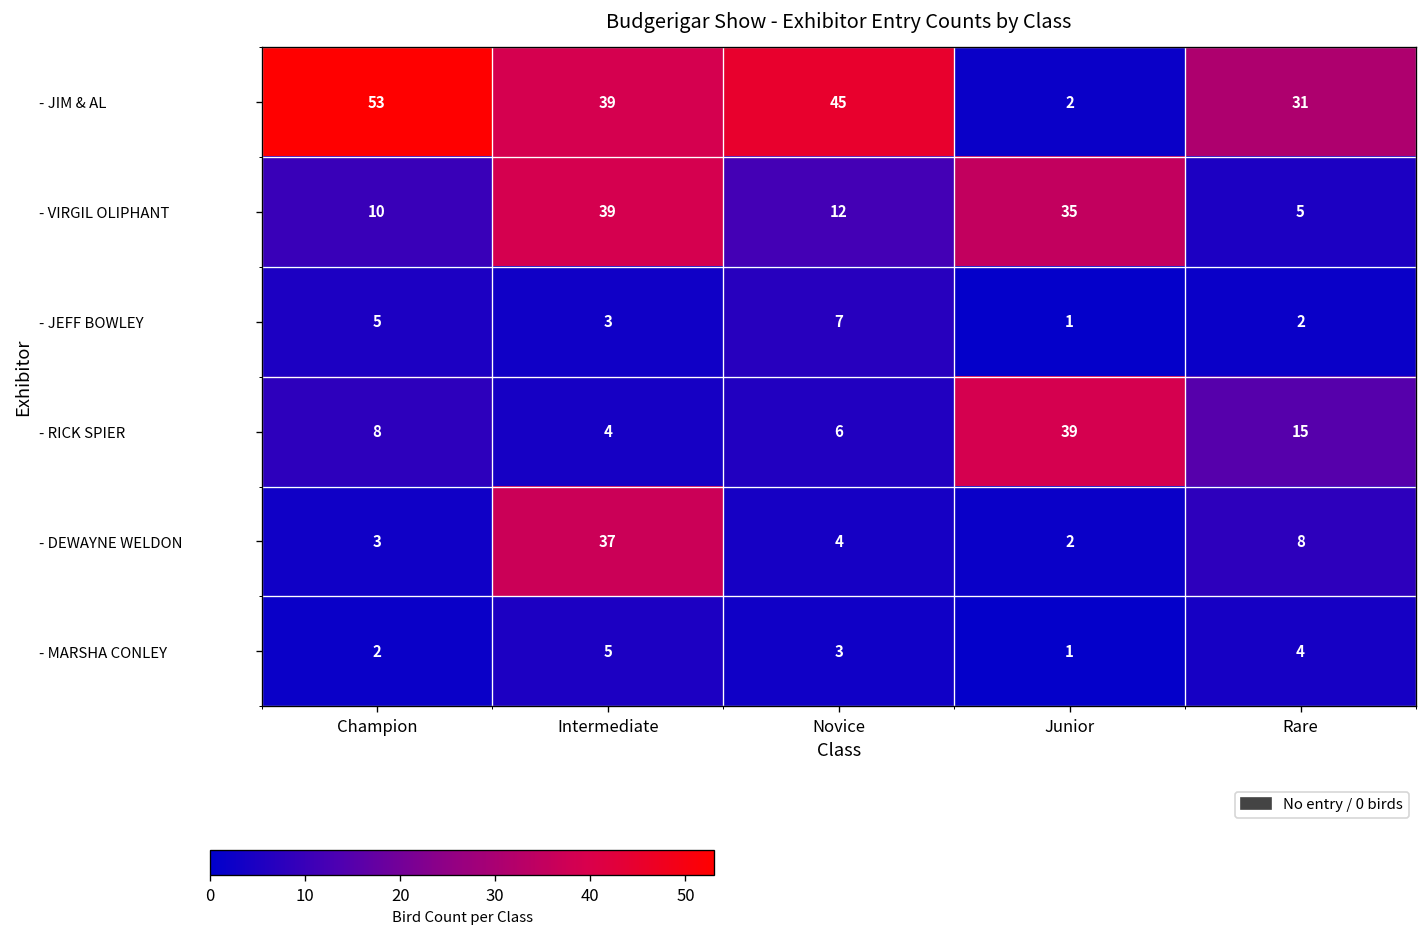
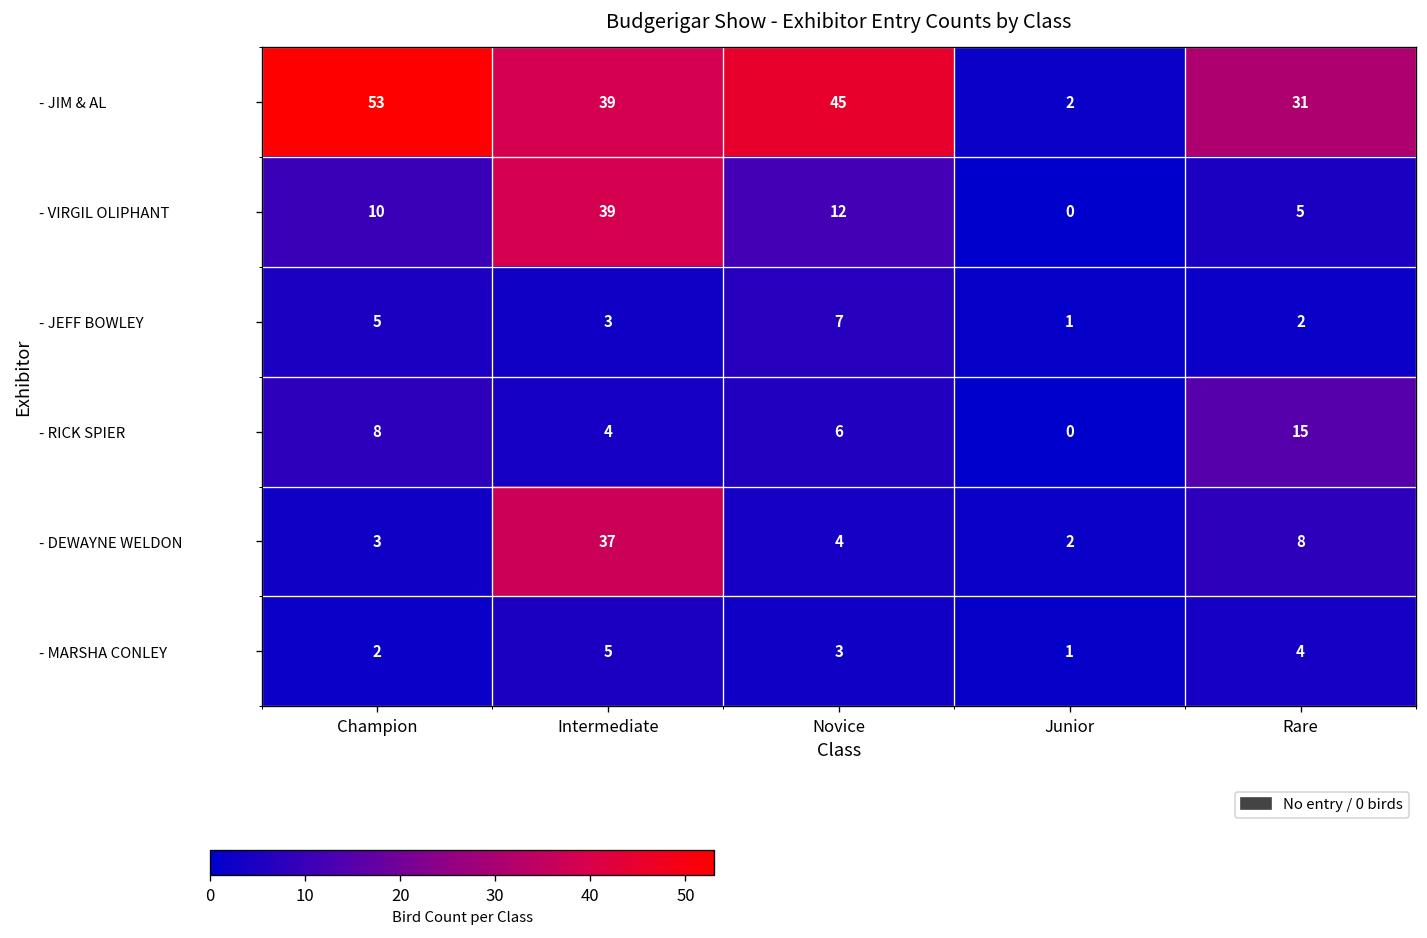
  {
    "- JIM & AL": {
      "Champion": 53,
      "Intermediate": 39,
      "Novice": 45,
      "Junior": 2,
      "Rare": 31
    },
    "- VIRGIL OLIPHANT": {
      "Champion": 10,
      "Intermediate": 39,
      "Novice": 12,
-     "Junior": 35,
+     "Junior": 0,
      "Rare": 5
    },
    "- JEFF BOWLEY": {
      "Champion": 5,
      "Intermediate": 3,
      "Novice": 7,
      "Junior": 1,
      "Rare": 2
    },
    "- RICK SPIER": {
      "Champion": 8,
      "Intermediate": 4,
      "Novice": 6,
-     "Junior": 39,
+     "Junior": 0,
      "Rare": 15
    },
    "- DEWAYNE WELDON": {
      "Champion": 3,
      "Intermediate": 37,
      "Novice": 4,
      "Junior": 2,
      "Rare": 8
    },
    "- MARSHA CONLEY": {
      "Champion": 2,
      "Intermediate": 5,
      "Novice": 3,
      "Junior": 1,
      "Rare": 4
    }
  }
